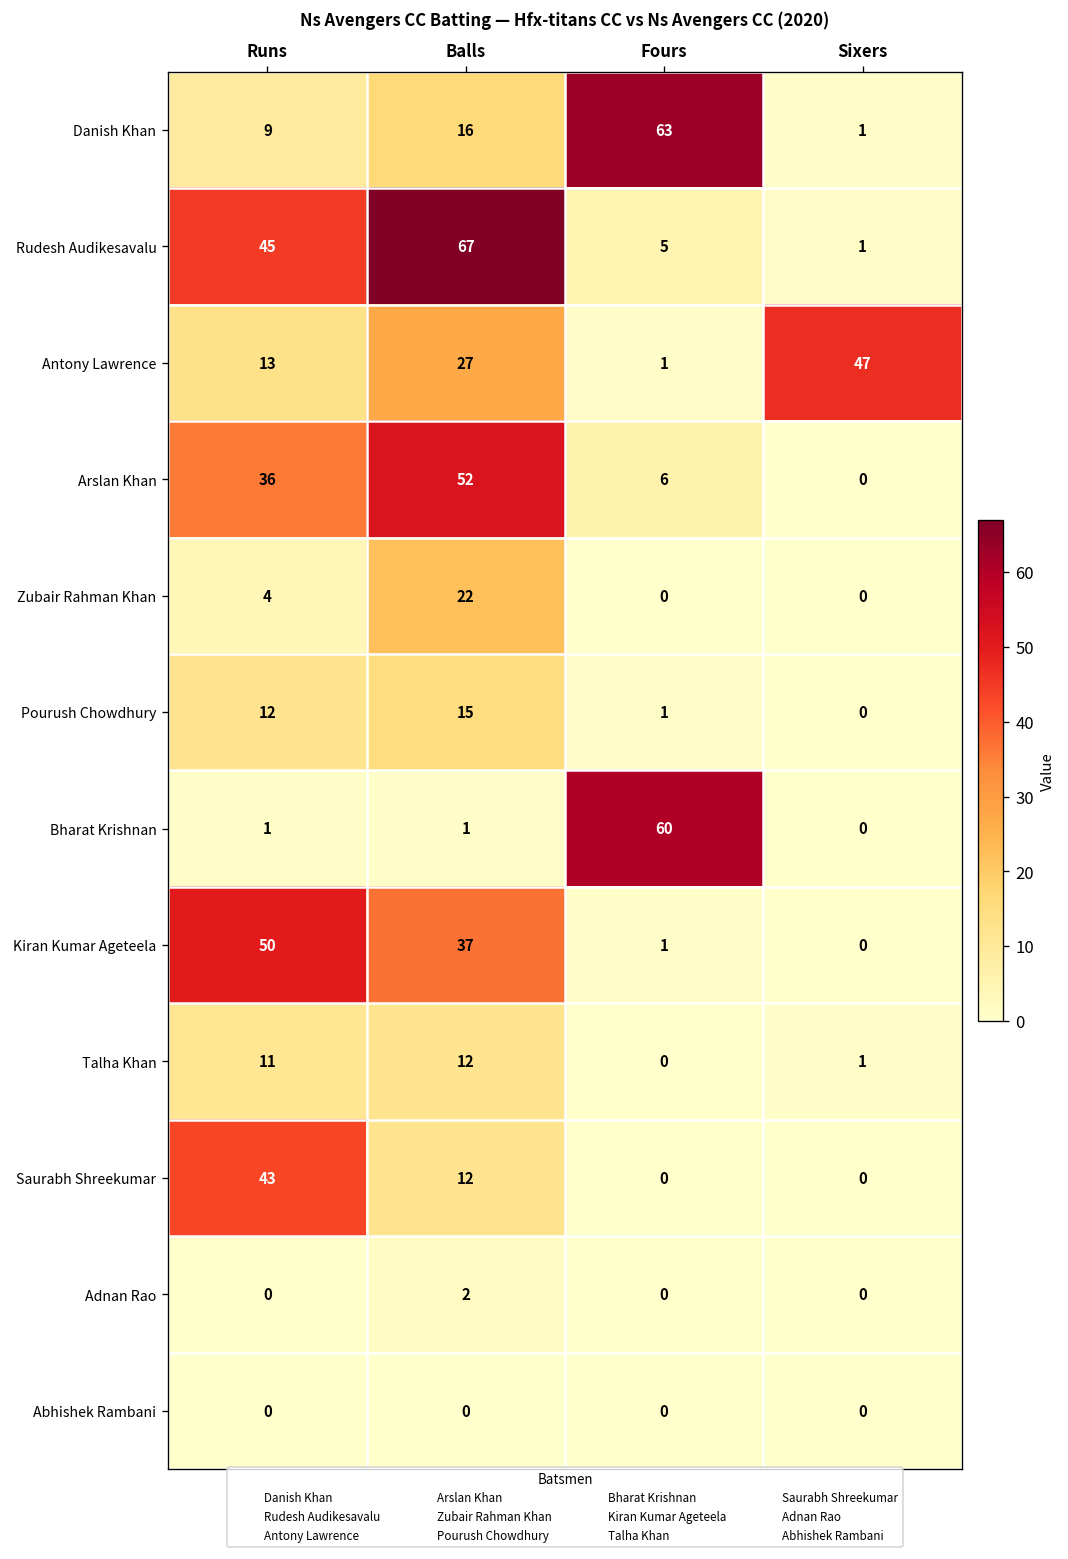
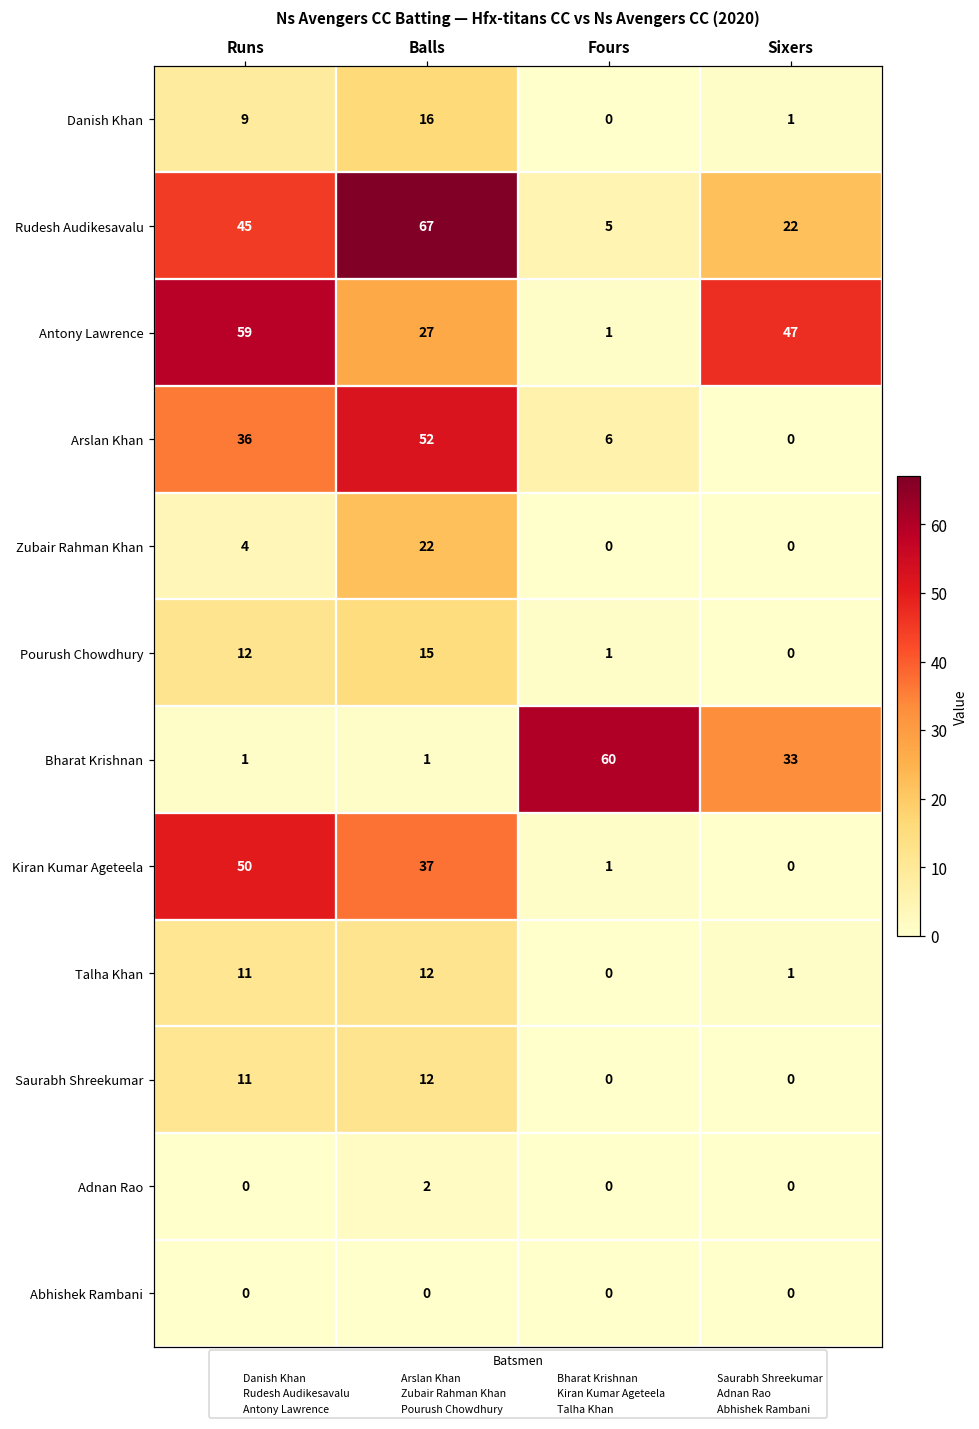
  {
    "Danish Khan": {
-     "Fours": 63
+     "Fours": 0
    },
    "Rudesh Audikesavalu": {
-     "Sixers": 1
+     "Sixers": 22
    },
    "Antony Lawrence": {
-     "Runs": 13
+     "Runs": 59
    },
    "Bharat Krishnan": {
-     "Sixers": 0
+     "Sixers": 33
    },
    "Saurabh Shreekumar": {
-     "Runs": 43
+     "Runs": 11
    }
  }
